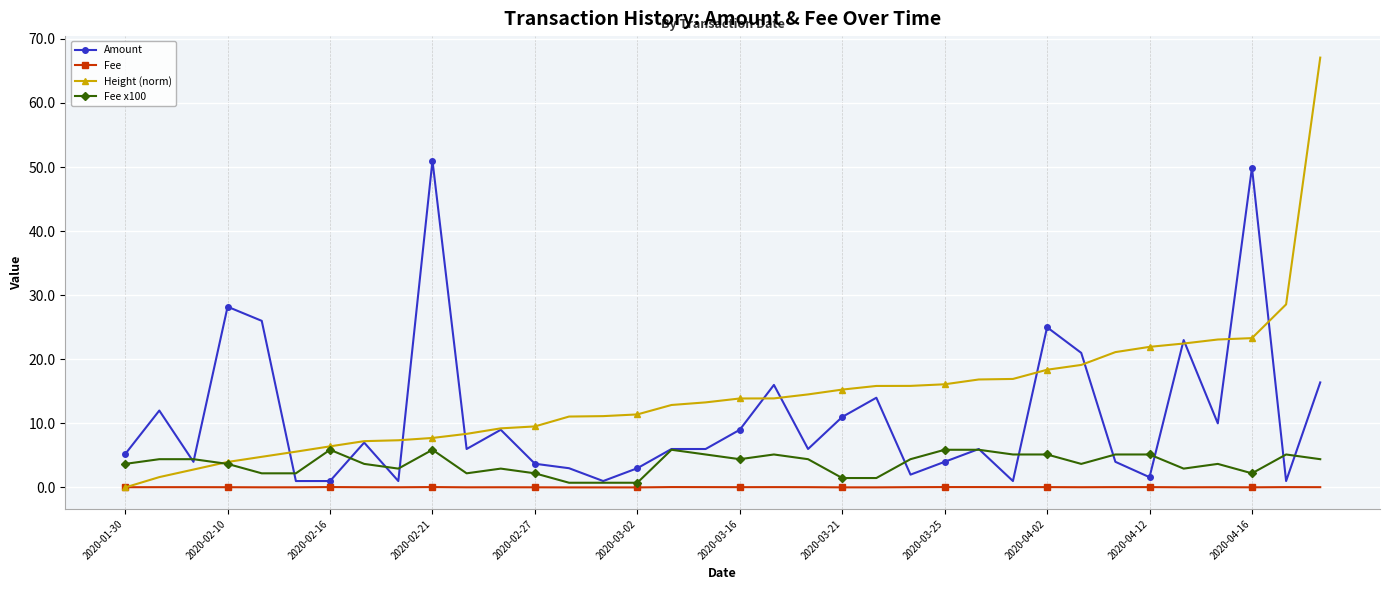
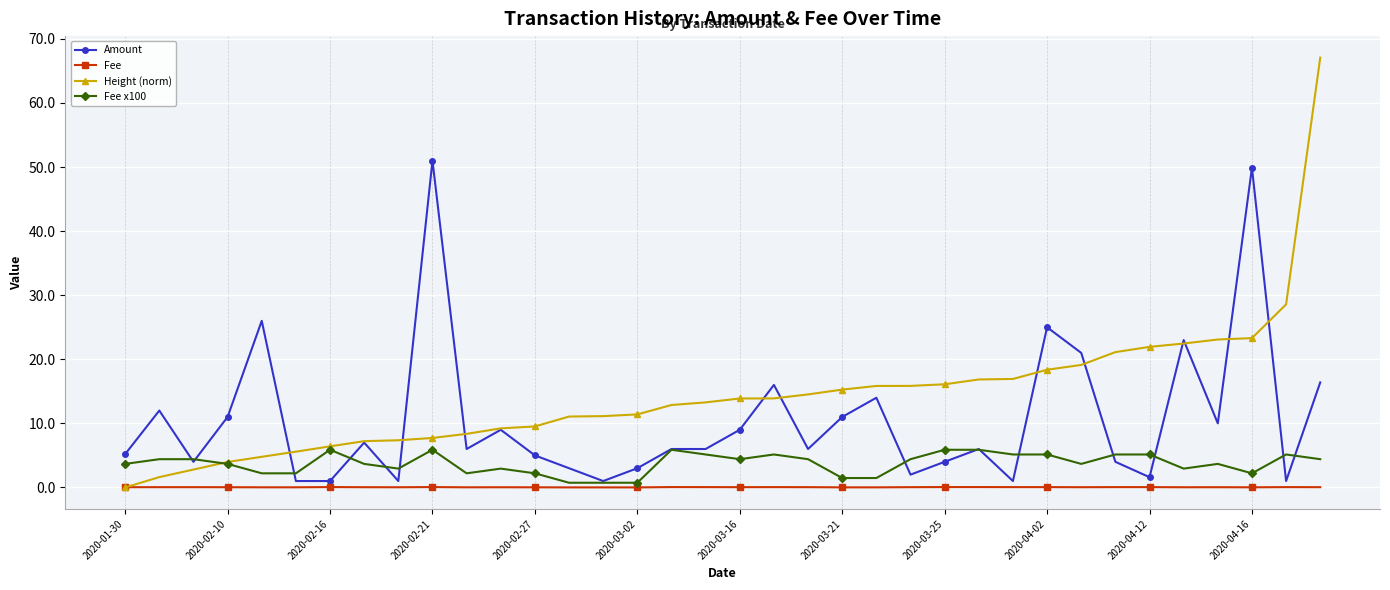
  {
    "Amount": {
      "2020-01-30": 5,
-     "2020-02-10": 28,
+     "2020-02-10": 11,
      "2020-02-16": 1,
      "2020-02-21": 51,
-     "2020-02-27": 4,
+     "2020-02-27": 5,
      "2020-03-02": 3,
      "2020-03-21": 11,
      "2020-03-25": 4,
      "2020-04-02": 25,
      "2020-04-12": 2,
      "2020-04-16": 50
    },
    "Fee": {
      "2020-02-10": 0,
      "2020-02-16": 0,
      "2020-02-21": 0,
      "2020-02-27": 0,
      "2020-03-02": 0,
      "2020-03-21": 0,
      "2020-03-25": 0,
      "2020-04-02": 0,
      "2020-04-12": 0,
      "2020-04-16": 0
    },
    "Height (norm)": {
      "2020-02-16": 6,
      "2020-02-21": 8,
      "2020-02-27": 10,
      "2020-03-02": 11,
      "2020-03-21": 15,
      "2020-03-25": 16,
      "2020-04-02": 18,
      "2020-04-12": 22,
      "2020-04-16": 23
    },
    "Fee x100": {
      "2020-01-30": 4,
      "2020-02-16": 6,
      "2020-02-21": 6,
      "2020-02-27": 2,
      "2020-03-02": 1,
      "2020-03-21": 1,
      "2020-03-25": 6,
      "2020-04-02": 5,
      "2020-04-12": 5,
      "2020-04-16": 2
    }
  }
